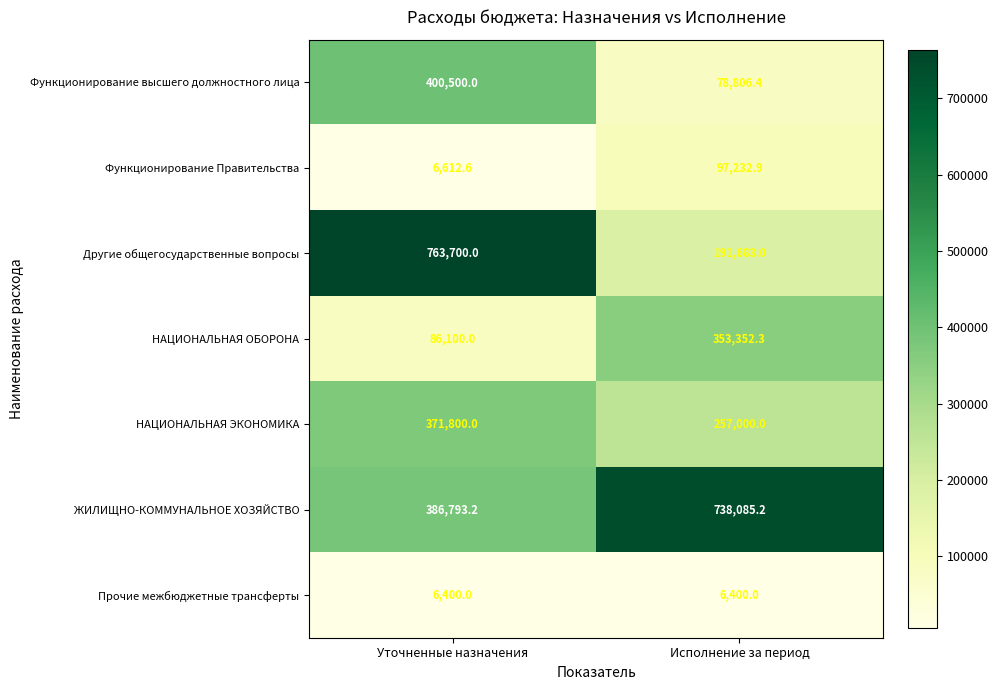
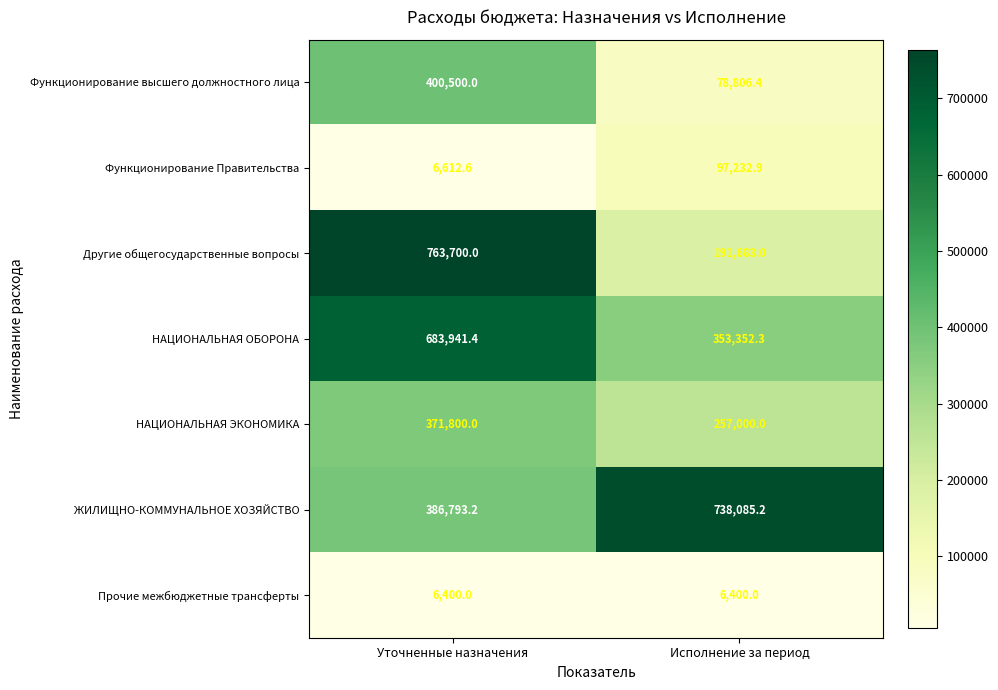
  {
    "Функционирование высшего должностного лица": {
      "Уточненные назначения": "400,500.0",
      "Исполнение за период": "78,806.4"
    },
    "Функционирование Правительства": {
      "Уточненные назначения": "6,612.6",
      "Исполнение за период": "97,232.9"
    },
    "Другие общегосударственные вопросы": {
      "Уточненные назначения": "763,700.0",
      "Исполнение за период": "191,683.0"
    },
    "НАЦИОНАЛЬНАЯ ОБОРОНА": {
-     "Уточненные назначения": "86,100.0",
+     "Уточненные назначения": "683,941.4",
      "Исполнение за период": "353,352.3"
    },
    "НАЦИОНАЛЬНАЯ ЭКОНОМИКА": {
      "Уточненные назначения": "371,800.0",
      "Исполнение за период": "257,000.0"
    },
    "ЖИЛИЩНО-КОММУНАЛЬНОЕ ХОЗЯЙСТВО": {
      "Уточненные назначения": "386,793.2",
      "Исполнение за период": "738,085.2"
    },
    "Прочие межбюджетные трансферты": {
      "Уточненные назначения": "6,400.0",
      "Исполнение за период": "6,400.0"
    }
  }
